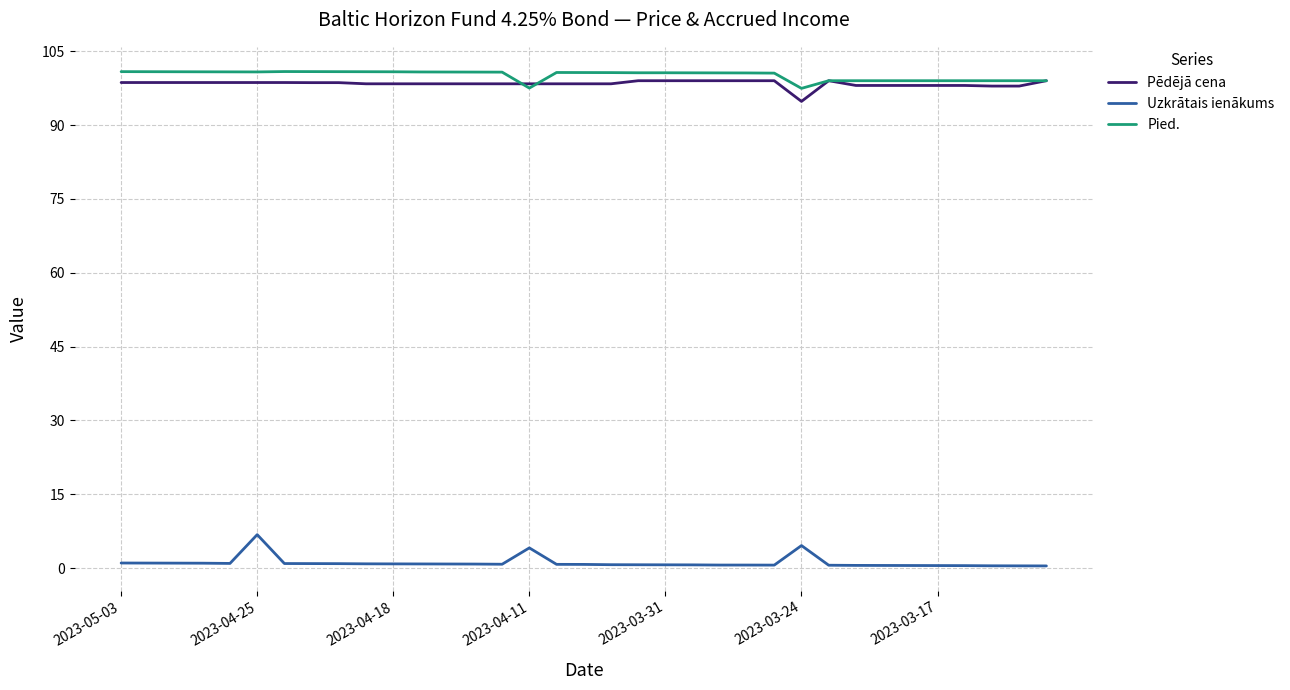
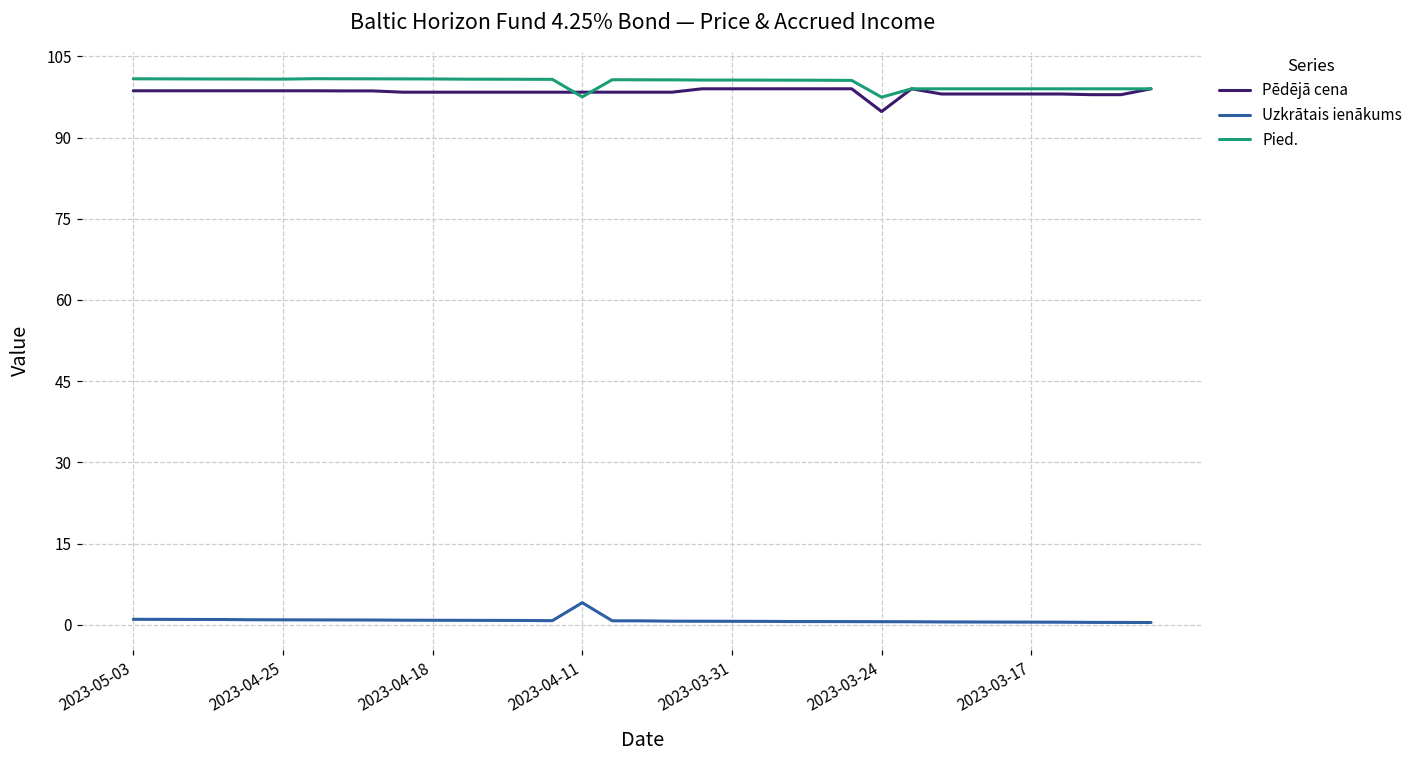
  {
    "Pēdējā cena": {
      "2023-05-03": 99,
      "2023-04-25": 99,
      "2023-04-18": 98,
      "2023-04-11": 98,
      "2023-03-31": 99,
      "2023-03-24": 95,
      "2023-03-17": 98
    },
    "Uzkrātais ienākums": {
      "2023-05-03": 1,
-     "2023-04-25": 7,
+     "2023-04-25": 1,
      "2023-04-18": 1,
      "2023-04-11": 4,
      "2023-03-31": 1,
-     "2023-03-24": 5,
+     "2023-03-24": 1,
      "2023-03-17": 1
    },
    "Pied.": {
      "2023-05-03": 101,
      "2023-04-25": 101,
      "2023-04-18": 101,
      "2023-04-11": 98,
      "2023-03-31": 101,
      "2023-03-24": 97,
      "2023-03-17": 99
    }
  }
